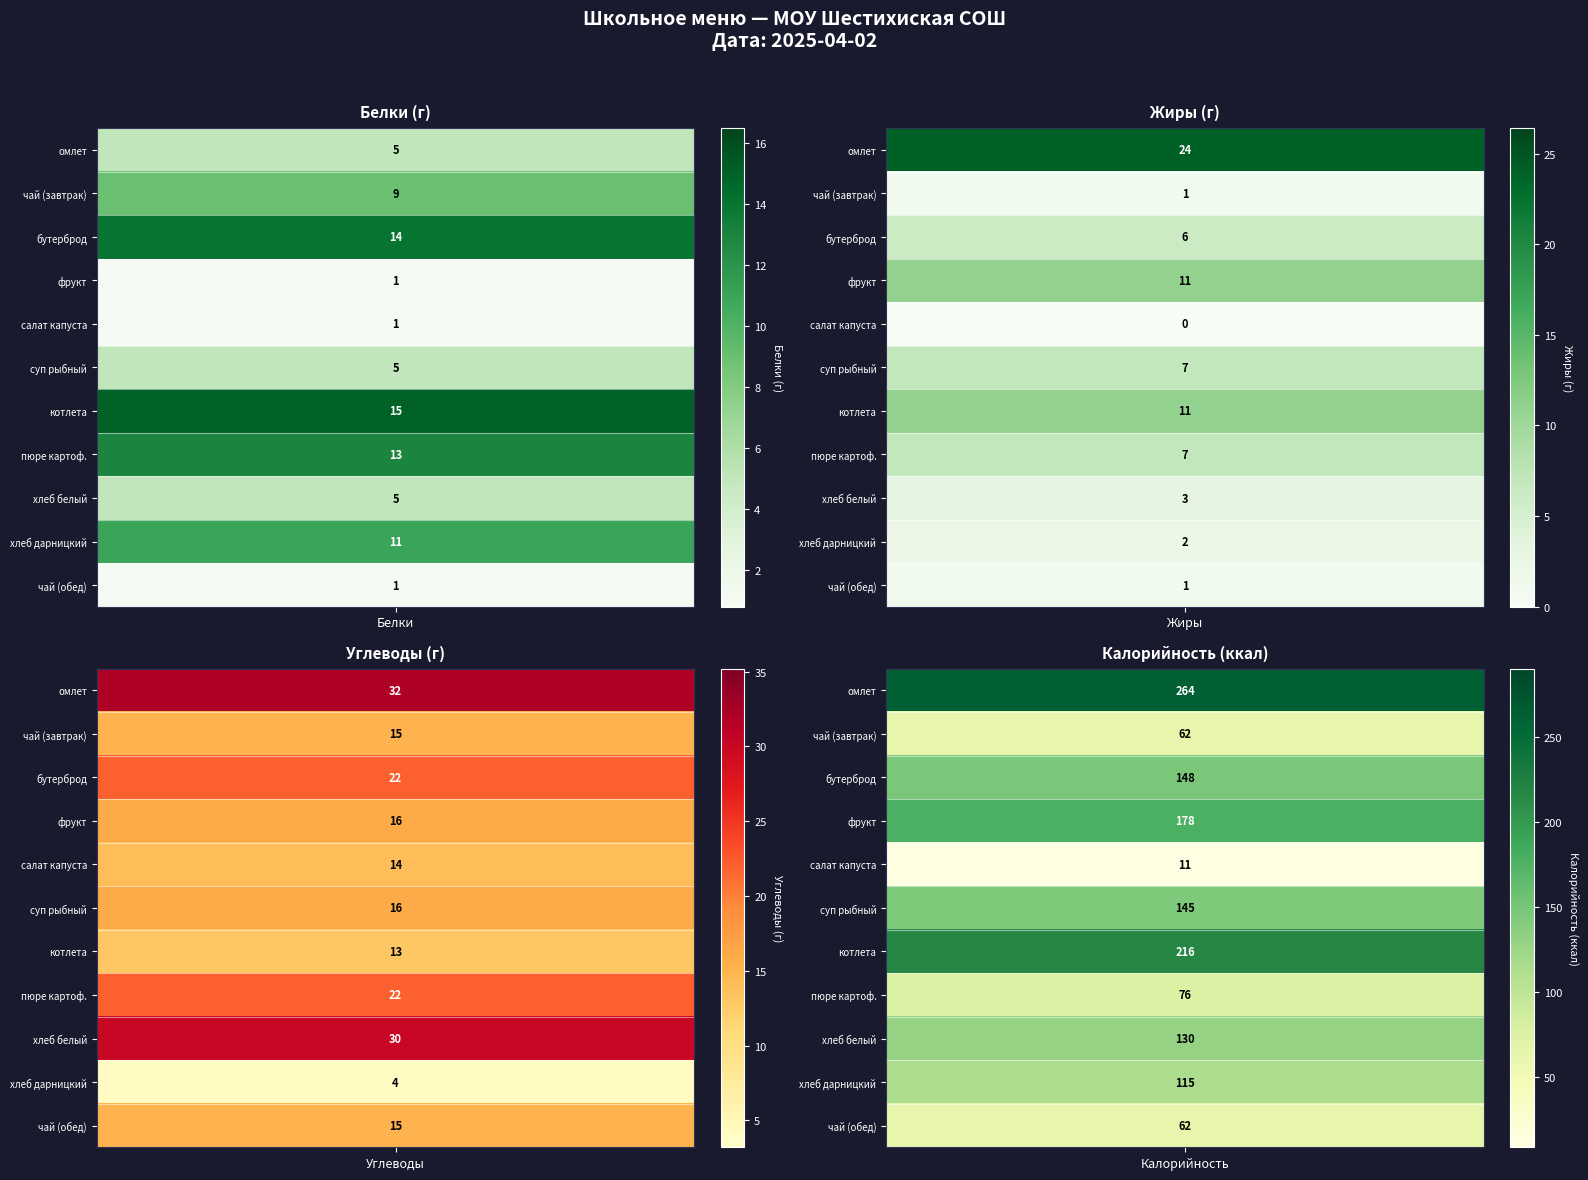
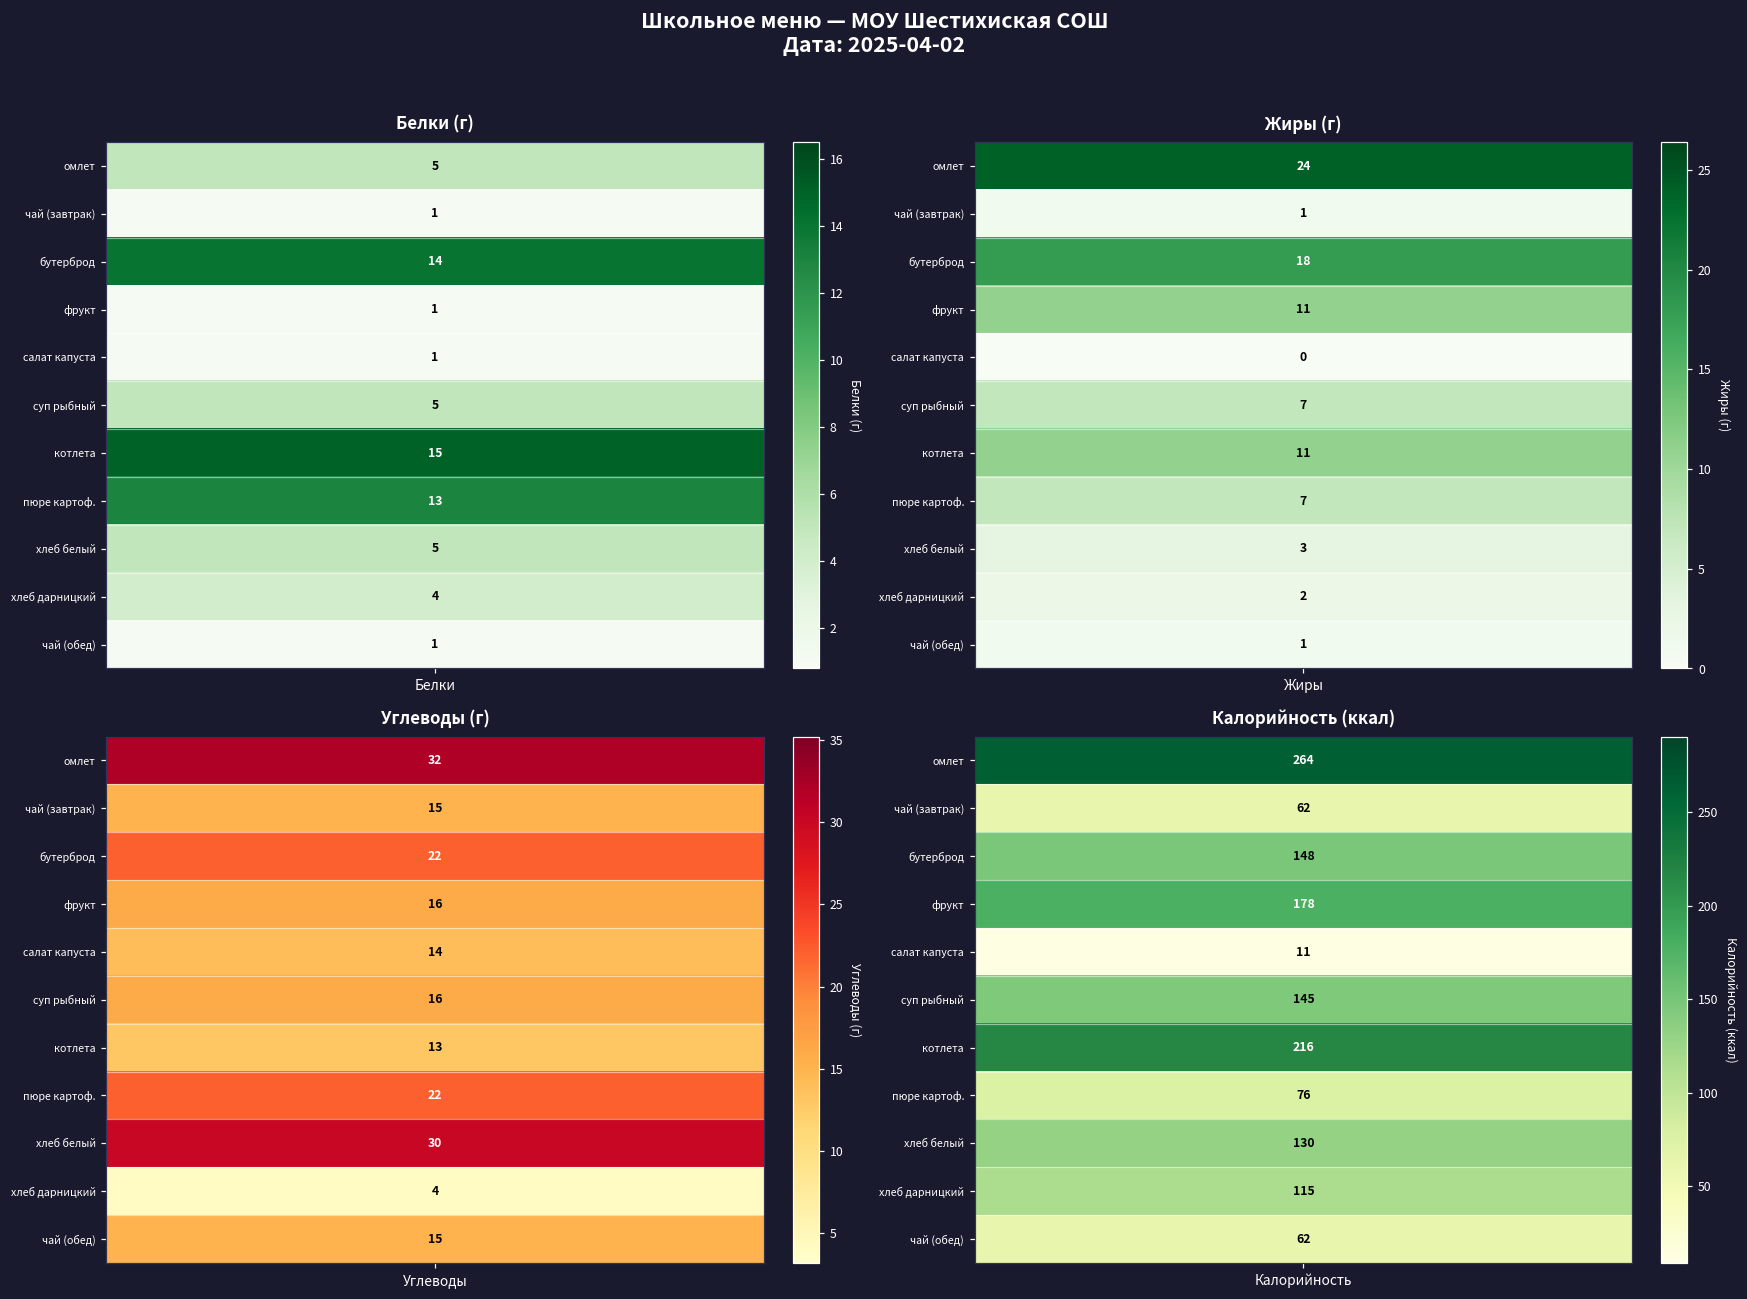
  {
    "Белки (г)": {
      "омлет": {
        "Белки": 5
      },
      "чай (завтрак)": {
-       "Белки": 9
+       "Белки": 1
      },
      "бутерброд": {
        "Белки": 14
      },
      "фрукт": {
        "Белки": 1
      },
      "салат капуста": {
        "Белки": 1
      },
      "суп рыбный": {
        "Белки": 5
      },
      "котлета": {
        "Белки": 15
      },
      "пюре картоф.": {
        "Белки": 13
      },
      "хлеб белый": {
        "Белки": 5
      },
      "хлеб дарницкий": {
-       "Белки": 11
+       "Белки": 4
      },
      "чай (обед)": {
        "Белки": 1
      }
    },
    "Жиры (г)": {
      "омлет": {
        "Жиры": 24
      },
      "чай (завтрак)": {
        "Жиры": 1
      },
      "бутерброд": {
-       "Жиры": 6
+       "Жиры": 18
      },
      "фрукт": {
        "Жиры": 11
      },
      "салат капуста": {
        "Жиры": 0
      },
      "суп рыбный": {
        "Жиры": 7
      },
      "котлета": {
        "Жиры": 11
      },
      "пюре картоф.": {
        "Жиры": 7
      },
      "хлеб белый": {
        "Жиры": 3
      },
      "хлеб дарницкий": {
        "Жиры": 2
      },
      "чай (обед)": {
        "Жиры": 1
      }
    },
    "Углеводы (г)": {
      "омлет": {
        "Углеводы": 32
      },
      "чай (завтрак)": {
        "Углеводы": 15
      },
      "бутерброд": {
        "Углеводы": 22
      },
      "фрукт": {
        "Углеводы": 16
      },
      "салат капуста": {
        "Углеводы": 14
      },
      "суп рыбный": {
        "Углеводы": 16
      },
      "котлета": {
        "Углеводы": 13
      },
      "пюре картоф.": {
        "Углеводы": 22
      },
      "хлеб белый": {
        "Углеводы": 30
      },
      "хлеб дарницкий": {
        "Углеводы": 4
      },
      "чай (обед)": {
        "Углеводы": 15
      }
    },
    "Калорийность (ккал)": {
      "омлет": {
        "Калорийность": 264
      },
      "чай (завтрак)": {
        "Калорийность": 62
      },
      "бутерброд": {
        "Калорийность": 148
      },
      "фрукт": {
        "Калорийность": 178
      },
      "салат капуста": {
        "Калорийность": 11
      },
      "суп рыбный": {
        "Калорийность": 145
      },
      "котлета": {
        "Калорийность": 216
      },
      "пюре картоф.": {
        "Калорийность": 76
      },
      "хлеб белый": {
        "Калорийность": 130
      },
      "хлеб дарницкий": {
        "Калорийность": 115
      },
      "чай (обед)": {
        "Калорийность": 62
      }
    }
  }
